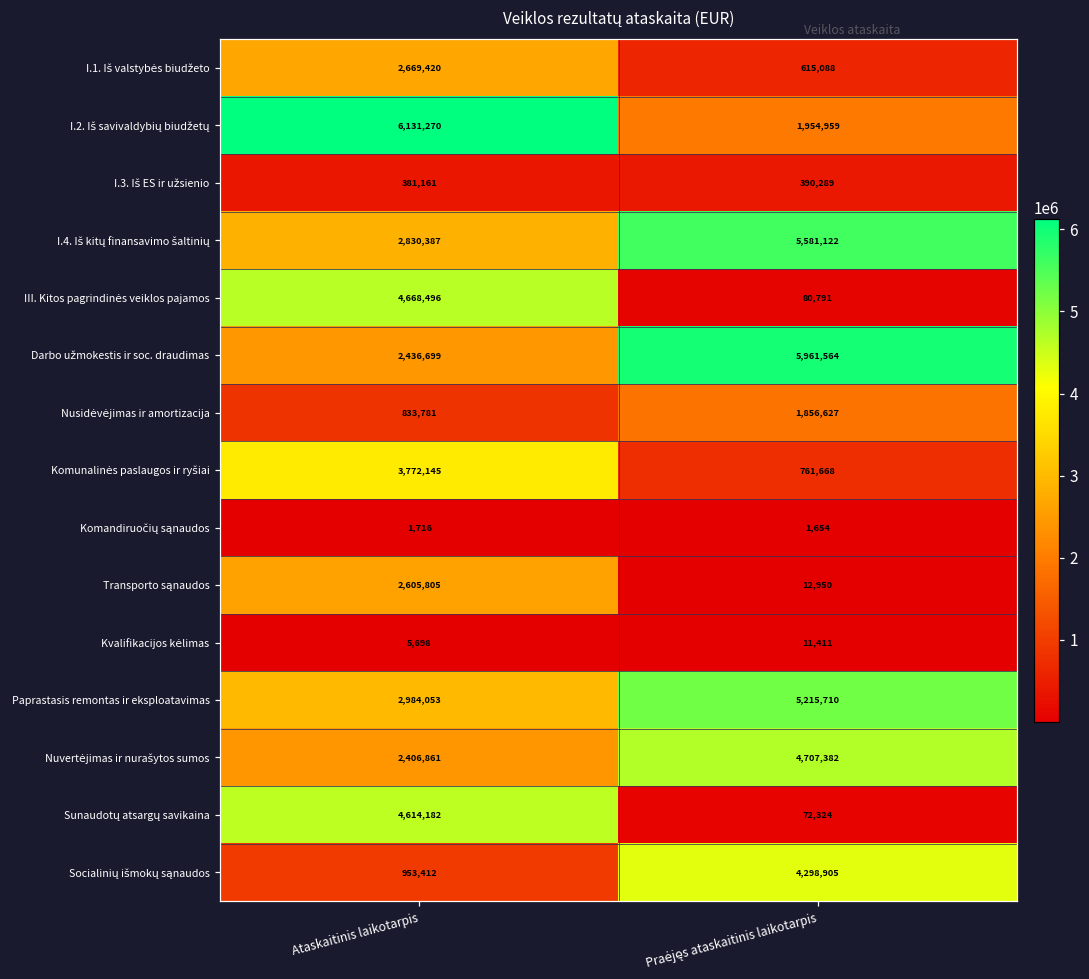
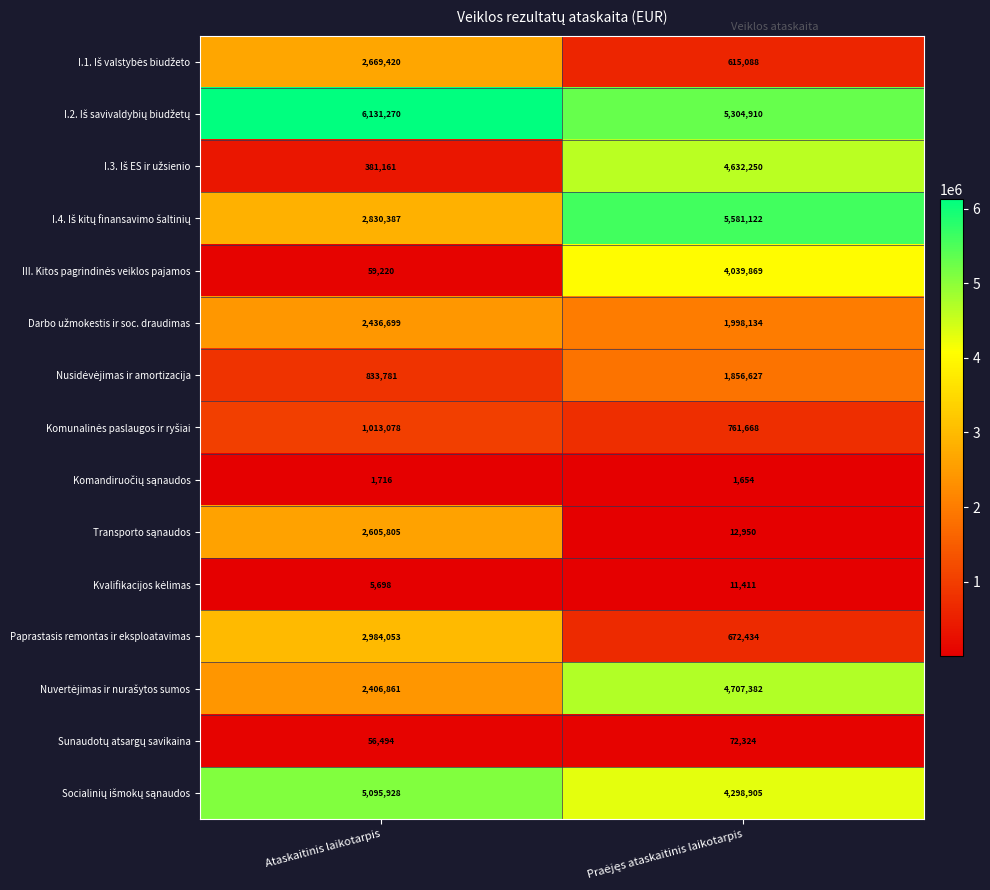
  {
    "I.1. Iš valstybės biudžeto": {
      "Ataskaitinis laikotarpis": "2,669,420",
      "Praėjęs ataskaitinis laikotarpis": "615,088"
    },
    "I.2. Iš savivaldybių biudžetų": {
      "Ataskaitinis laikotarpis": "6,131,270",
-     "Praėjęs ataskaitinis laikotarpis": "1,954,959"
+     "Praėjęs ataskaitinis laikotarpis": "5,304,910"
    },
    "I.3. Iš ES ir užsienio": {
      "Ataskaitinis laikotarpis": "381,161",
-     "Praėjęs ataskaitinis laikotarpis": "390,289"
+     "Praėjęs ataskaitinis laikotarpis": "4,632,250"
    },
    "I.4. Iš kitų finansavimo šaltinių": {
      "Ataskaitinis laikotarpis": "2,830,387",
      "Praėjęs ataskaitinis laikotarpis": "5,581,122"
    },
    "III. Kitos pagrindinės veiklos pajamos": {
-     "Ataskaitinis laikotarpis": "4,668,496",
-     "Praėjęs ataskaitinis laikotarpis": "80,791"
+     "Ataskaitinis laikotarpis": "59,220",
+     "Praėjęs ataskaitinis laikotarpis": "4,039,869"
    },
    "Darbo užmokestis ir soc. draudimas": {
      "Ataskaitinis laikotarpis": "2,436,699",
-     "Praėjęs ataskaitinis laikotarpis": "5,961,564"
+     "Praėjęs ataskaitinis laikotarpis": "1,998,134"
    },
    "Nusidėvėjimas ir amortizacija": {
      "Ataskaitinis laikotarpis": "833,781",
      "Praėjęs ataskaitinis laikotarpis": "1,856,627"
    },
    "Komunalinės paslaugos ir ryšiai": {
-     "Ataskaitinis laikotarpis": "3,772,145",
+     "Ataskaitinis laikotarpis": "1,013,078",
      "Praėjęs ataskaitinis laikotarpis": "761,668"
    },
    "Komandiruočių sąnaudos": {
      "Ataskaitinis laikotarpis": "1,716",
      "Praėjęs ataskaitinis laikotarpis": "1,654"
    },
    "Transporto sąnaudos": {
      "Ataskaitinis laikotarpis": "2,605,805",
      "Praėjęs ataskaitinis laikotarpis": "12,950"
    },
    "Kvalifikacijos kėlimas": {
      "Ataskaitinis laikotarpis": "5,698",
      "Praėjęs ataskaitinis laikotarpis": "11,411"
    },
    "Paprastasis remontas ir eksploatavimas": {
      "Ataskaitinis laikotarpis": "2,984,053",
-     "Praėjęs ataskaitinis laikotarpis": "5,215,710"
+     "Praėjęs ataskaitinis laikotarpis": "672,434"
    },
    "Nuvertėjimas ir nurašytos sumos": {
      "Ataskaitinis laikotarpis": "2,406,861",
      "Praėjęs ataskaitinis laikotarpis": "4,707,382"
    },
    "Sunaudotų atsargų savikaina": {
-     "Ataskaitinis laikotarpis": "4,614,182",
+     "Ataskaitinis laikotarpis": "56,494",
      "Praėjęs ataskaitinis laikotarpis": "72,324"
    },
    "Socialinių išmokų sąnaudos": {
-     "Ataskaitinis laikotarpis": "953,412",
+     "Ataskaitinis laikotarpis": "5,095,928",
      "Praėjęs ataskaitinis laikotarpis": "4,298,905"
    }
  }
